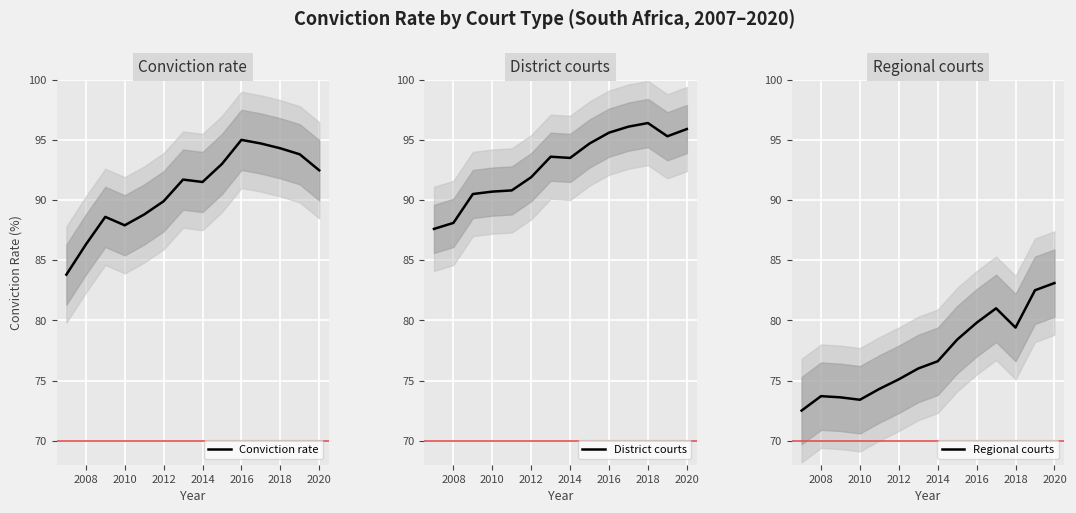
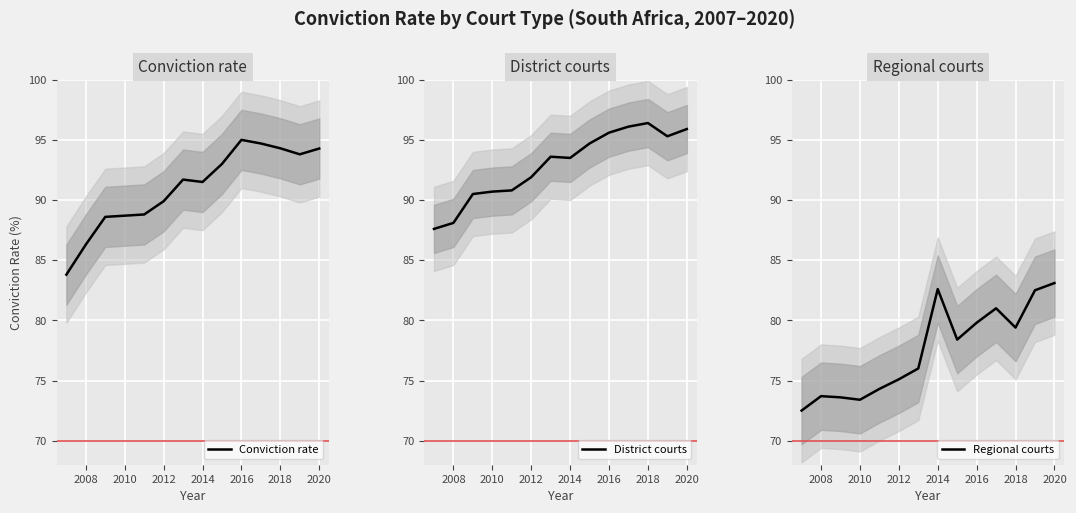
  {
    "Conviction rate": {
      "Conviction rate": {
        "2008": 86.3,
-       "2010": 87.9,
+       "2010": 88.7,
        "2012": 89.9,
        "2014": 91.5,
        "2016": 95.0,
        "2018": 94.3,
-       "2020": 92.5
+       "2020": 94.3
      }
    },
    "District courts": {
      "District courts": {
        "2008": 88.1,
        "2010": 90.7,
        "2012": 91.9,
        "2014": 93.5,
        "2016": 95.6,
        "2018": 96.4,
        "2020": 95.9
      }
    },
    "Regional courts": {
      "Regional courts": {
        "2008": 73.7,
        "2010": 73.4,
        "2012": 75.1,
-       "2014": 76.6,
+       "2014": 82.6,
        "2016": 79.8,
        "2018": 79.4,
        "2020": 83.1
      }
    }
  }
